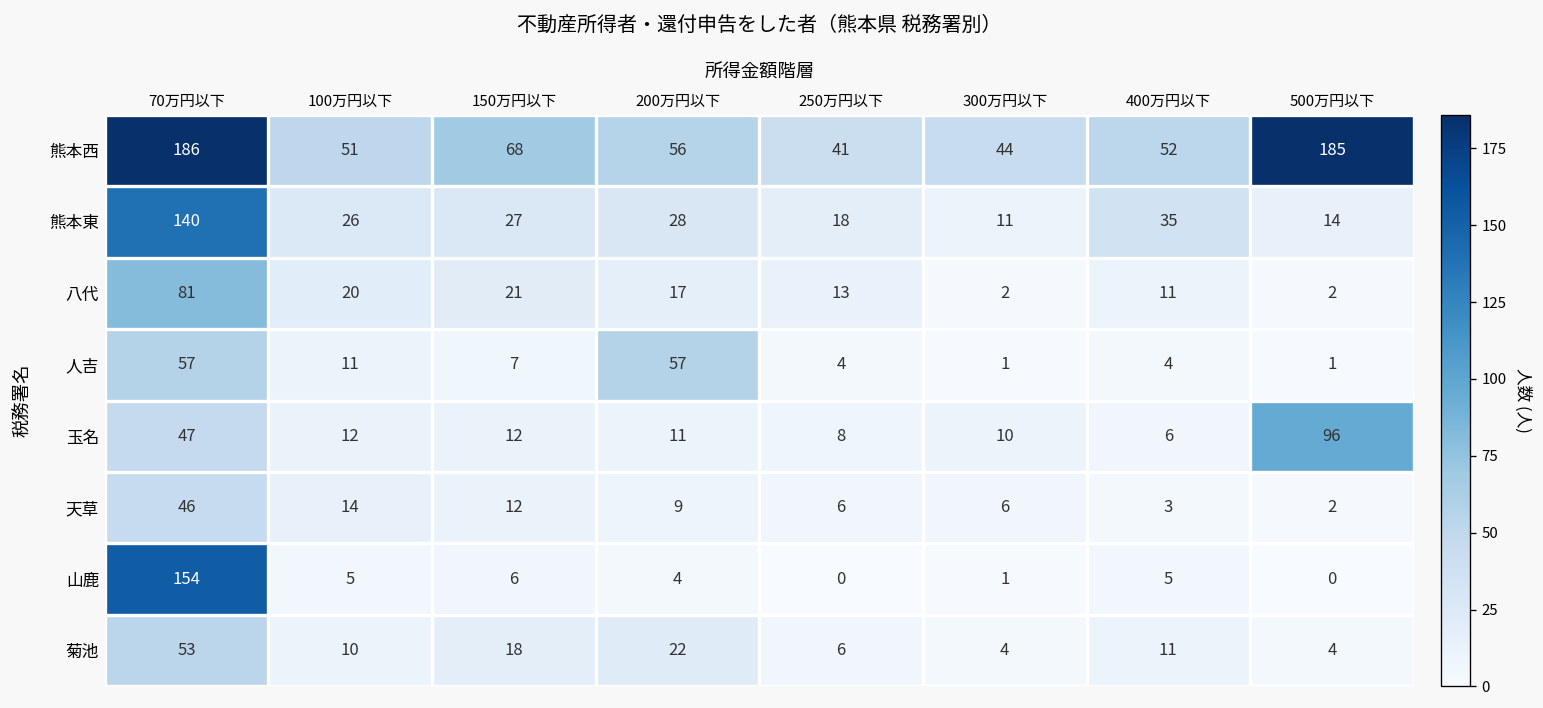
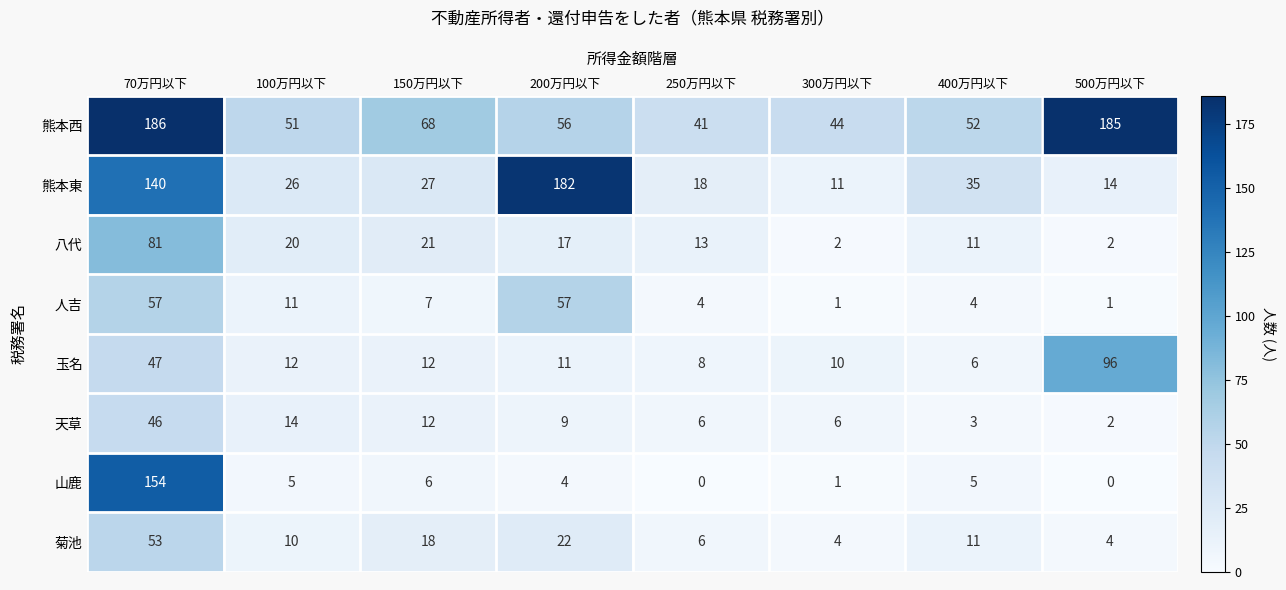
  {
    "熊本西": {
      "70万円以下": 186,
      "100万円以下": 51,
      "150万円以下": 68,
      "200万円以下": 56,
      "250万円以下": 41,
      "300万円以下": 44,
      "400万円以下": 52,
      "500万円以下": 185
    },
    "熊本東": {
      "70万円以下": 140,
      "100万円以下": 26,
      "150万円以下": 27,
-     "200万円以下": 28,
+     "200万円以下": 182,
      "250万円以下": 18,
      "300万円以下": 11,
      "400万円以下": 35,
      "500万円以下": 14
    },
    "八代": {
      "70万円以下": 81,
      "100万円以下": 20,
      "150万円以下": 21,
      "200万円以下": 17,
      "250万円以下": 13,
      "300万円以下": 2,
      "400万円以下": 11,
      "500万円以下": 2
    },
    "人吉": {
      "70万円以下": 57,
      "100万円以下": 11,
      "150万円以下": 7,
      "200万円以下": 57,
      "250万円以下": 4,
      "300万円以下": 1,
      "400万円以下": 4,
      "500万円以下": 1
    },
    "玉名": {
      "70万円以下": 47,
      "100万円以下": 12,
      "150万円以下": 12,
      "200万円以下": 11,
      "250万円以下": 8,
      "300万円以下": 10,
      "400万円以下": 6,
      "500万円以下": 96
    },
    "天草": {
      "70万円以下": 46,
      "100万円以下": 14,
      "150万円以下": 12,
      "200万円以下": 9,
      "250万円以下": 6,
      "300万円以下": 6,
      "400万円以下": 3,
      "500万円以下": 2
    },
    "山鹿": {
      "70万円以下": 154,
      "100万円以下": 5,
      "150万円以下": 6,
      "200万円以下": 4,
      "250万円以下": 0,
      "300万円以下": 1,
      "400万円以下": 5,
      "500万円以下": 0
    },
    "菊池": {
      "70万円以下": 53,
      "100万円以下": 10,
      "150万円以下": 18,
      "200万円以下": 22,
      "250万円以下": 6,
      "300万円以下": 4,
      "400万円以下": 11,
      "500万円以下": 4
    }
  }
